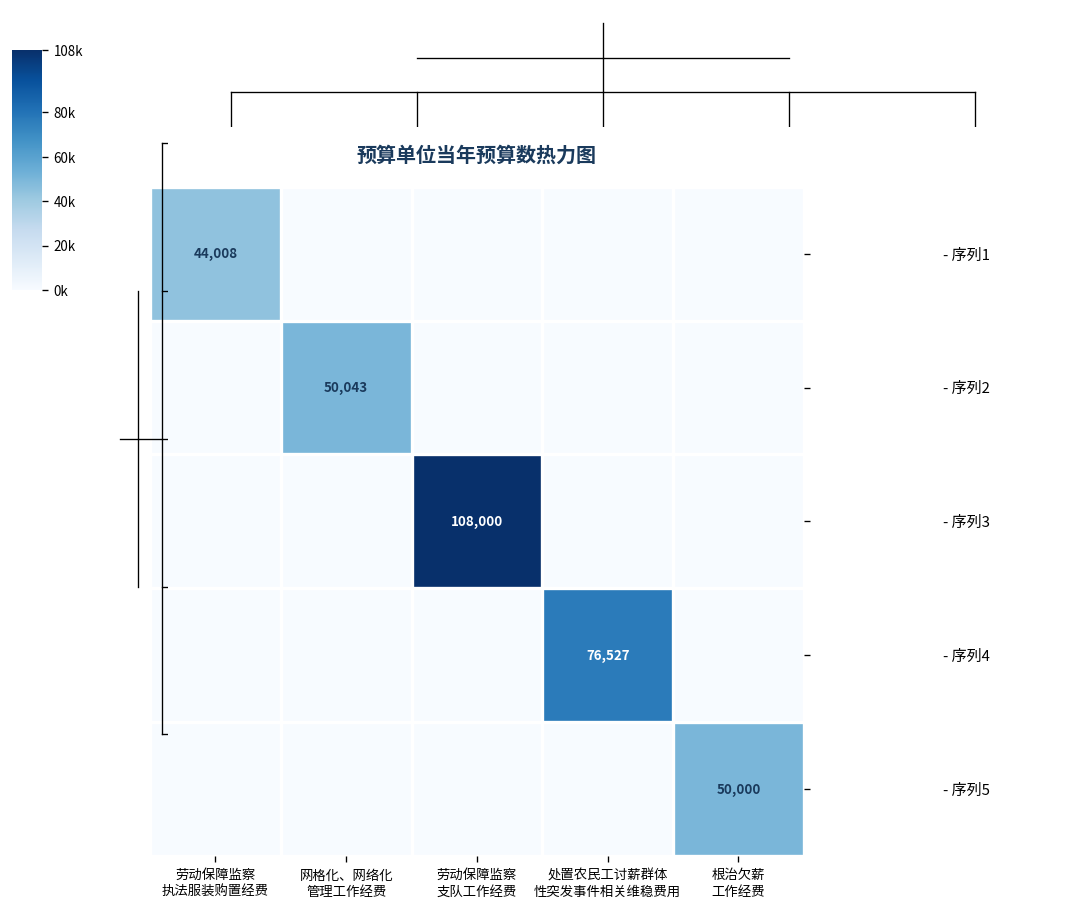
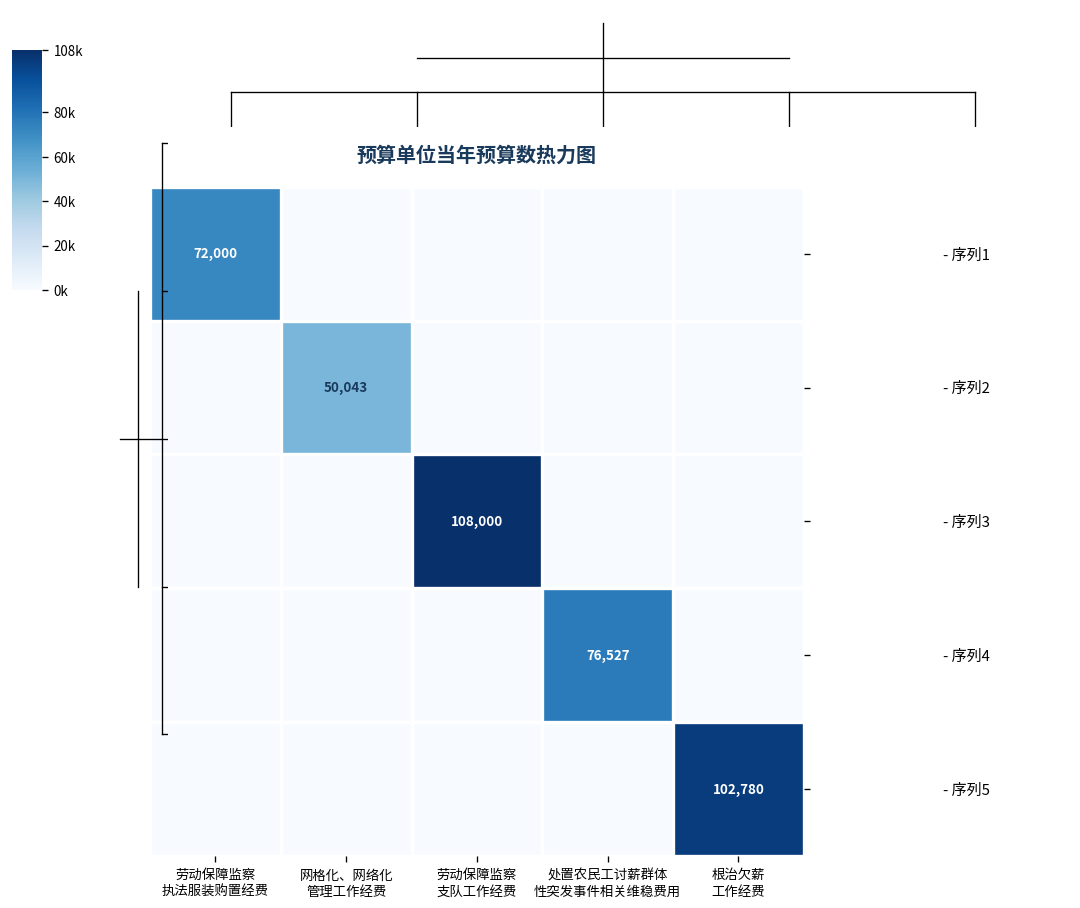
  {
    "预算单位当年预算数热力图": {
      "- 序列1": {
-       "劳动保障监察 执法服装购置经费": "44,008"
+       "劳动保障监察 执法服装购置经费": "72,000"
      },
      "- 序列2": {
        "网格化、网络化 管理工作经费": "50,043"
      },
      "- 序列3": {
        "劳动保障监察 支队工作经费": "108,000"
      },
      "- 序列4": {
        "处置农民工讨薪群体 性突发事件相关维稳费用": "76,527"
      },
      "- 序列5": {
-       "根治欠薪 工作经费": "50,000"
+       "根治欠薪 工作经费": "102,780"
      }
    }
  }
